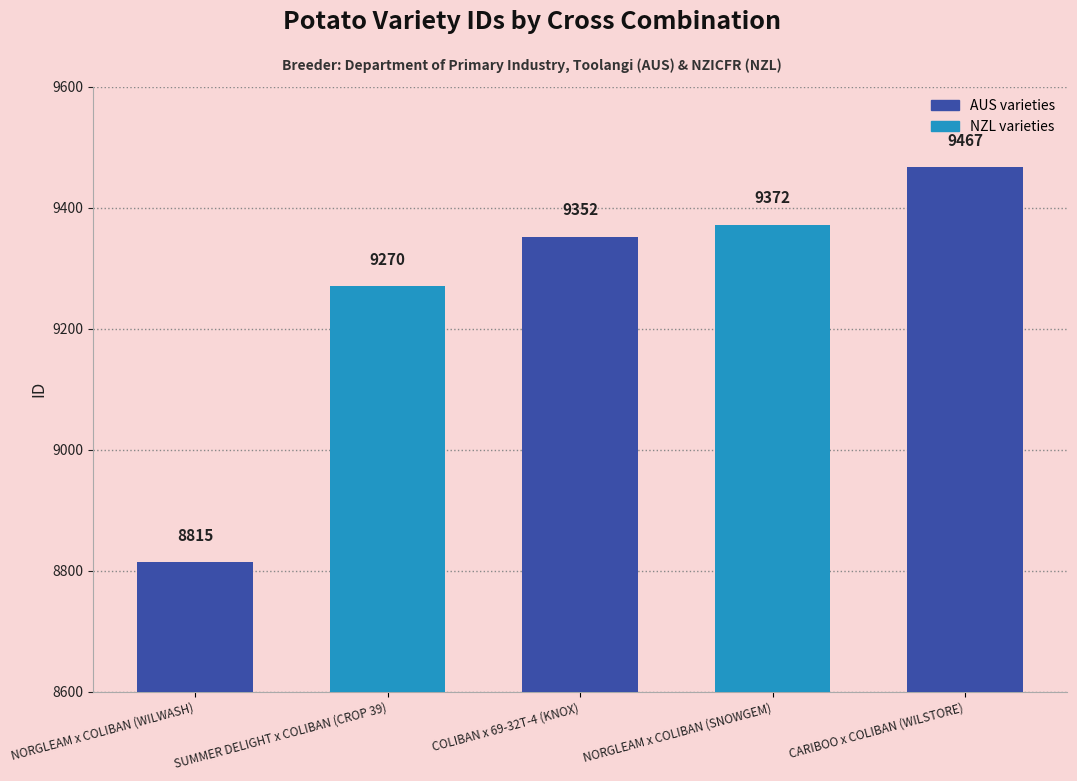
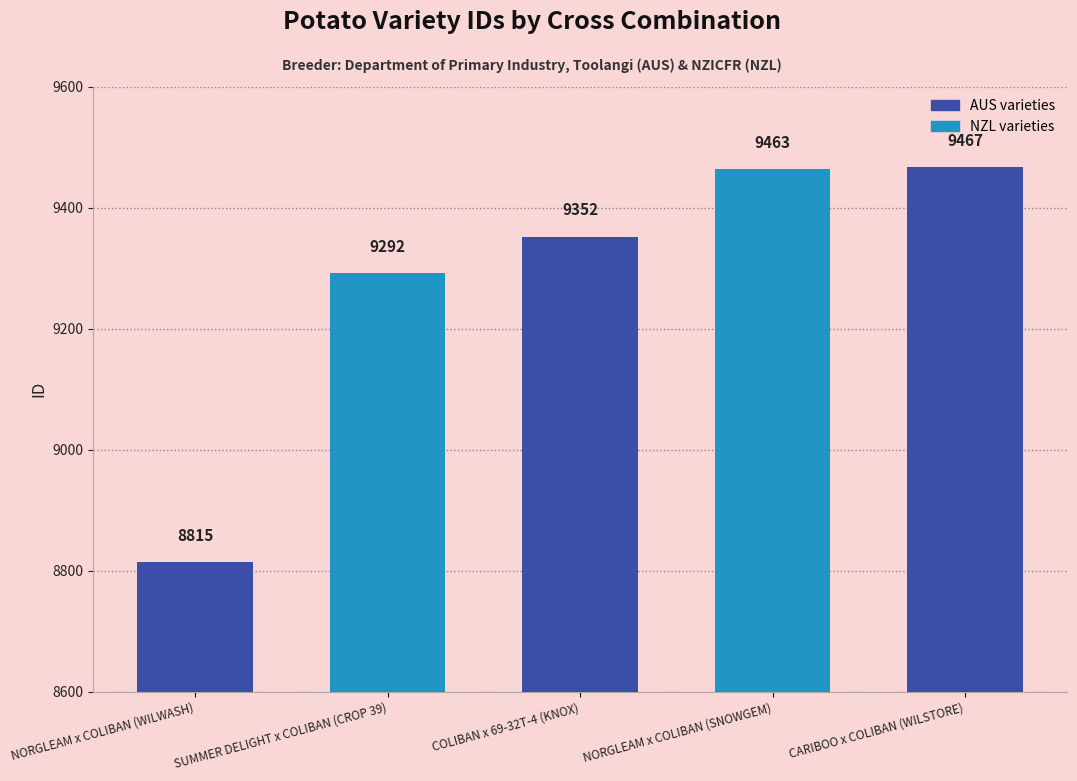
  {
    "NORGLEAM x COLIBAN (WILWASH)": 8815,
-   "SUMMER DELIGHT x COLIBAN (CROP 39)": 9270,
+   "SUMMER DELIGHT x COLIBAN (CROP 39)": 9292,
    "COLIBAN x 69-32T-4 (KNOX)": 9352,
-   "NORGLEAM x COLIBAN (SNOWGEM)": 9372,
+   "NORGLEAM x COLIBAN (SNOWGEM)": 9463,
    "CARIBOO x COLIBAN (WILSTORE)": 9467
  }
